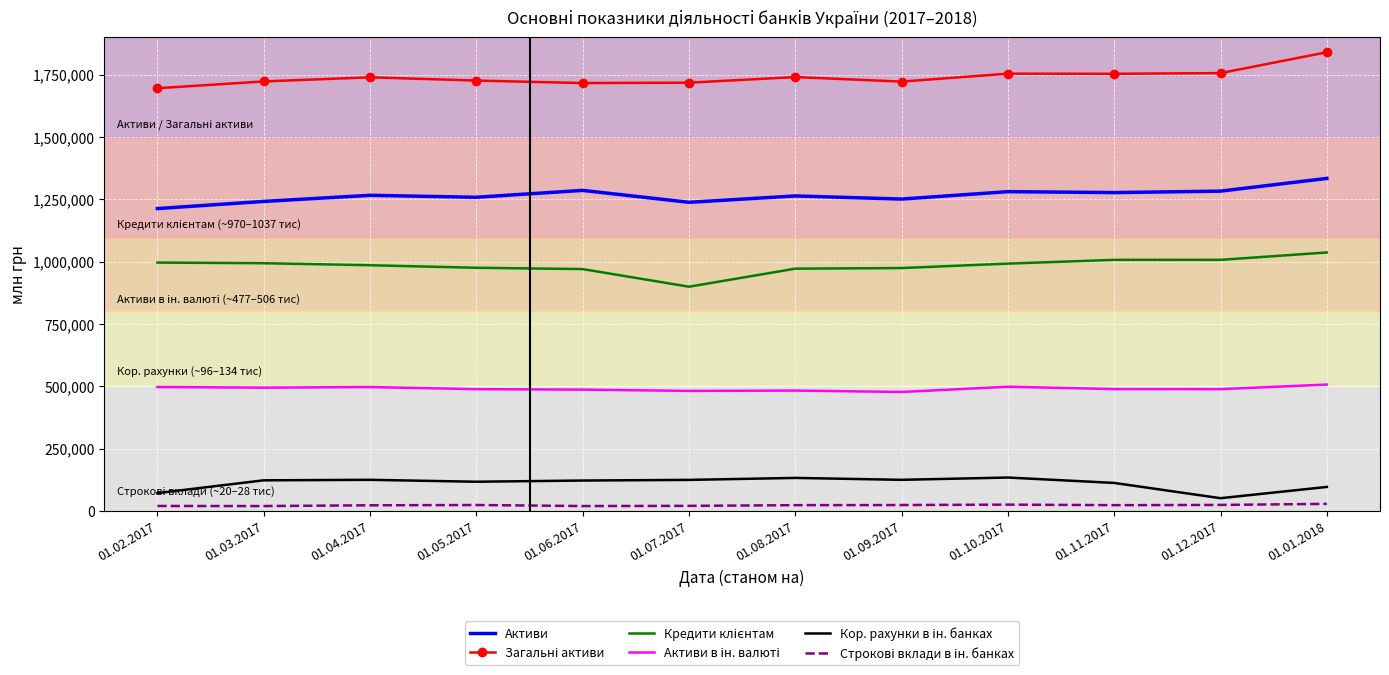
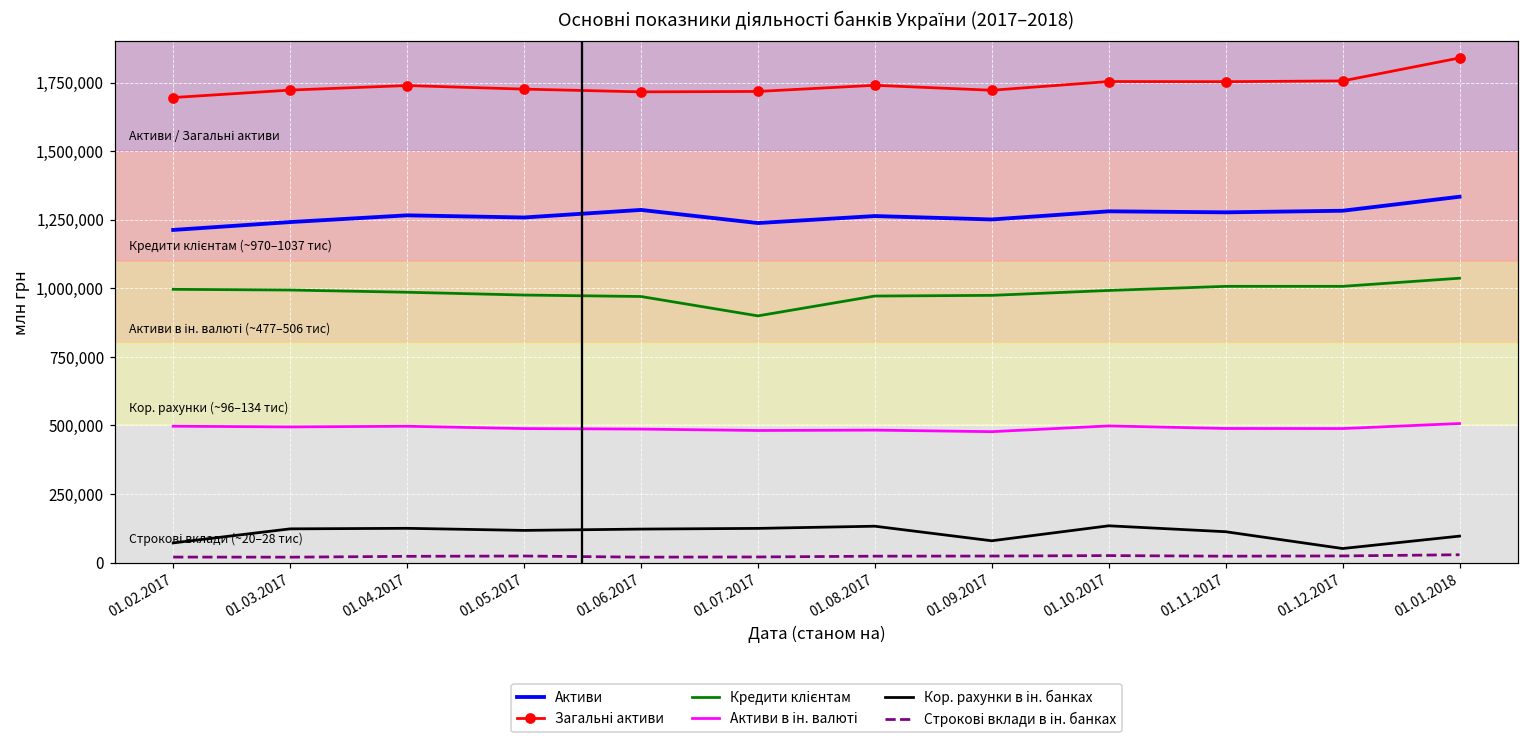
  {
    "Активи": {
      "01.03.2017": "1,240,000",
      "01.04.2017": "1,270,000",
      "01.05.2017": "1,260,000",
      "01.06.2017": "1,290,000",
      "01.07.2017": "1,240,000",
      "01.08.2017": "1,260,000",
      "01.09.2017": "1,250,000",
      "01.10.2017": "1,280,000",
      "01.11.2017": "1,280,000",
      "01.12.2017": "1,280,000",
      "01.01.2018": "1,330,000"
    },
    "Загальні активи": {
      "01.02.2017": "1,700,000",
      "01.03.2017": "1,720,000",
      "01.04.2017": "1,740,000",
      "01.05.2017": "1,730,000",
      "01.06.2017": "1,720,000",
      "01.07.2017": "1,720,000",
      "01.08.2017": "1,740,000",
      "01.09.2017": "1,720,000",
      "01.10.2017": "1,750,000",
      "01.11.2017": "1,750,000",
      "01.12.2017": "1,760,000",
      "01.01.2018": "1,840,000"
    },
    "Кредити клієнтам": {
      "01.02.2017": "1,000,000",
      "01.03.2017": "990,000",
      "01.04.2017": "990,000",
      "01.05.2017": "980,000",
      "01.06.2017": "970,000",
      "01.07.2017": "900,000",
      "01.08.2017": "970,000",
      "01.09.2017": "970,000",
      "01.10.2017": "990,000",
      "01.11.2017": "1,010,000",
      "01.12.2017": "1,010,000",
      "01.01.2018": "1,040,000"
    },
    "Активи в ін. валюті": {
      "01.03.2017": "490,000",
      "01.04.2017": "500,000",
      "01.05.2017": "490,000",
      "01.06.2017": "490,000",
      "01.07.2017": "480,000",
      "01.08.2017": "480,000",
      "01.09.2017": "480,000",
      "01.10.2017": "500,000",
      "01.11.2017": "490,000",
      "01.12.2017": "490,000",
      "01.01.2018": "510,000"
    },
    "Кор. рахунки в ін. банках": {
      "01.03.2017": "120,000",
      "01.04.2017": "120,000",
      "01.05.2017": "120,000",
      "01.06.2017": "120,000",
      "01.07.2017": "120,000",
      "01.08.2017": "130,000",
-     "01.09.2017": "120,000",
+     "01.09.2017": "80,000",
      "01.10.2017": "130,000",
      "01.11.2017": "110,000",
      "01.12.2017": "50,000",
      "01.01.2018": "100,000"
    },
    "Строкові вклади в ін. банках": {
      "01.02.2017": "20,000",
      "01.03.2017": "20,000",
      "01.04.2017": "20,000",
      "01.05.2017": "20,000",
      "01.06.2017": "20,000",
      "01.07.2017": "20,000",
      "01.08.2017": "20,000",
      "01.09.2017": "20,000",
      "01.10.2017": "30,000",
      "01.11.2017": "20,000",
      "01.12.2017": "20,000",
      "01.01.2018": "30,000"
    }
  }
